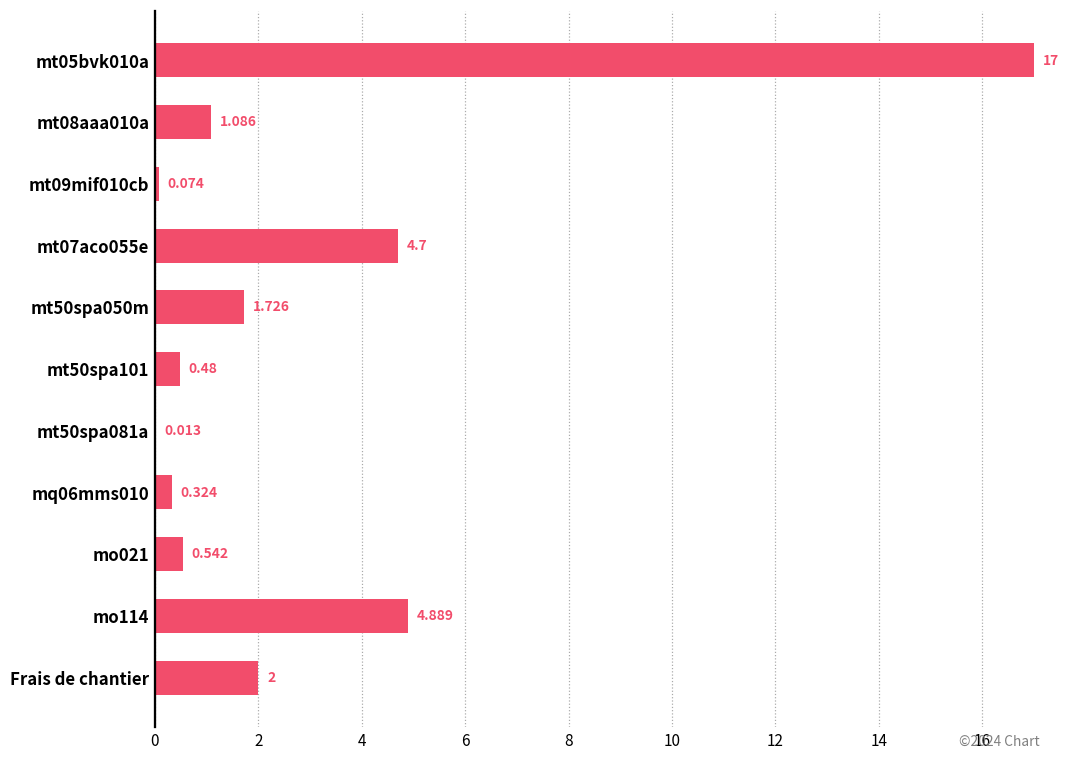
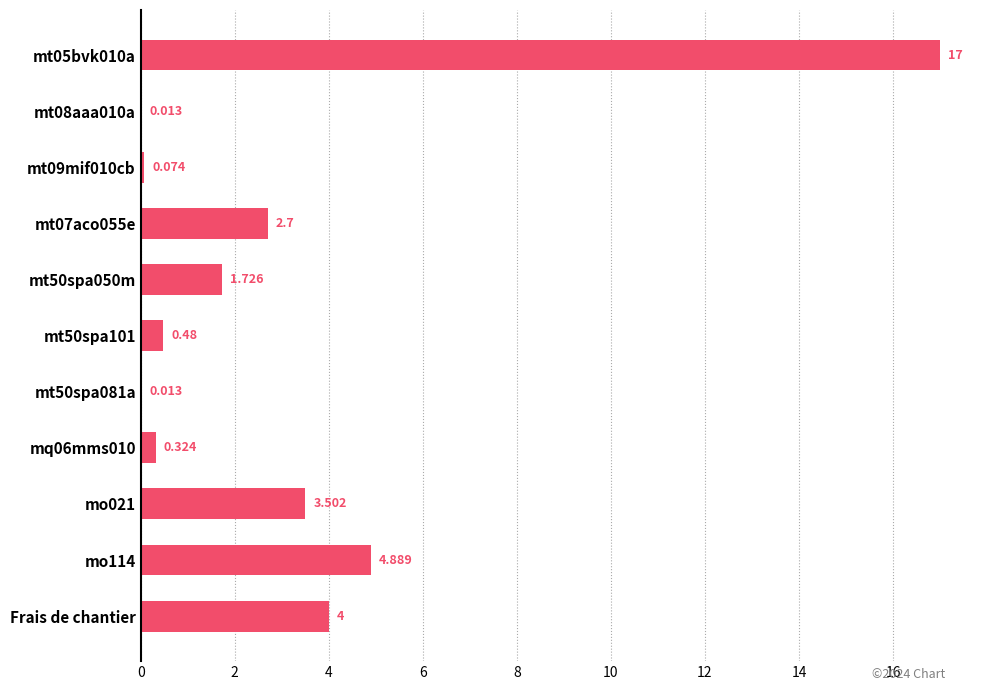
  {
    "mt05bvk010a": 17,
-   "mt08aaa010a": 1.086,
+   "mt08aaa010a": 0.013,
    "mt09mif010cb": 0.074,
-   "mt07aco055e": 4.7,
+   "mt07aco055e": 2.7,
    "mt50spa050m": 1.726,
    "mt50spa101": 0.48,
    "mt50spa081a": 0.013,
    "mq06mms010": 0.324,
-   "mo021": 0.542,
+   "mo021": 3.502,
    "mo114": 4.889,
-   "Frais de chantier": 2
+   "Frais de chantier": 4
  }
